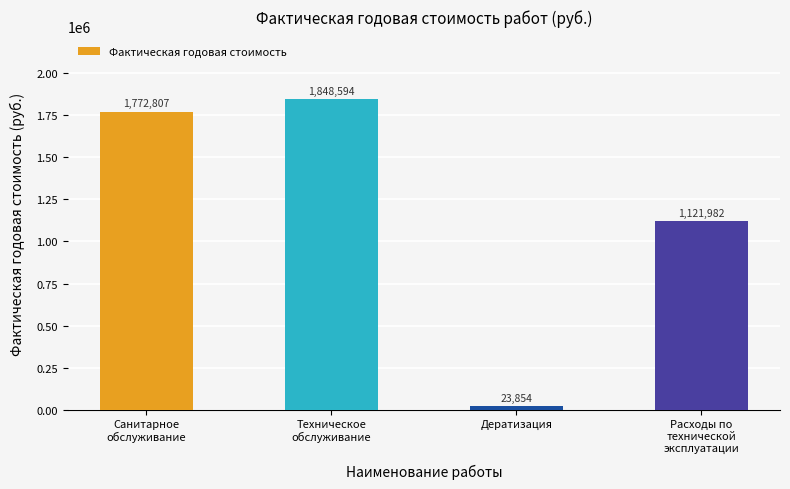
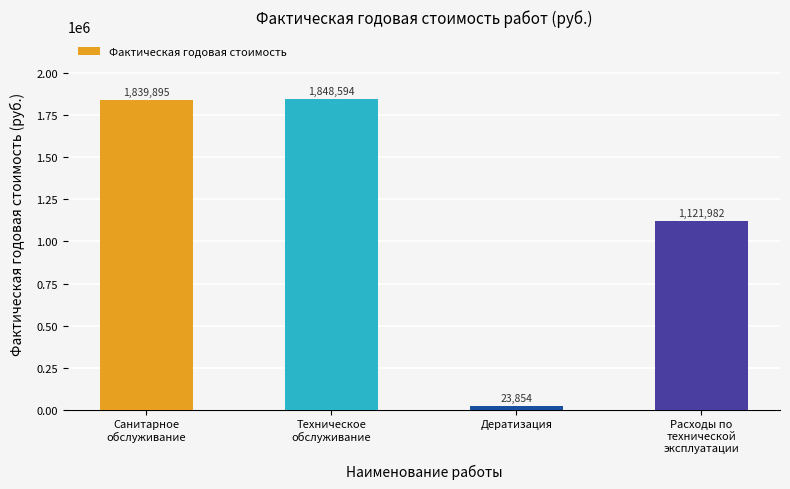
  {
-   "Санитарное обслуживание": "1,772,807",
+   "Санитарное обслуживание": "1,839,895",
    "Техническое обслуживание": "1,848,594",
    "Дератизация": "23,854",
    "Расходы по технической эксплуатации": "1,121,982"
  }
